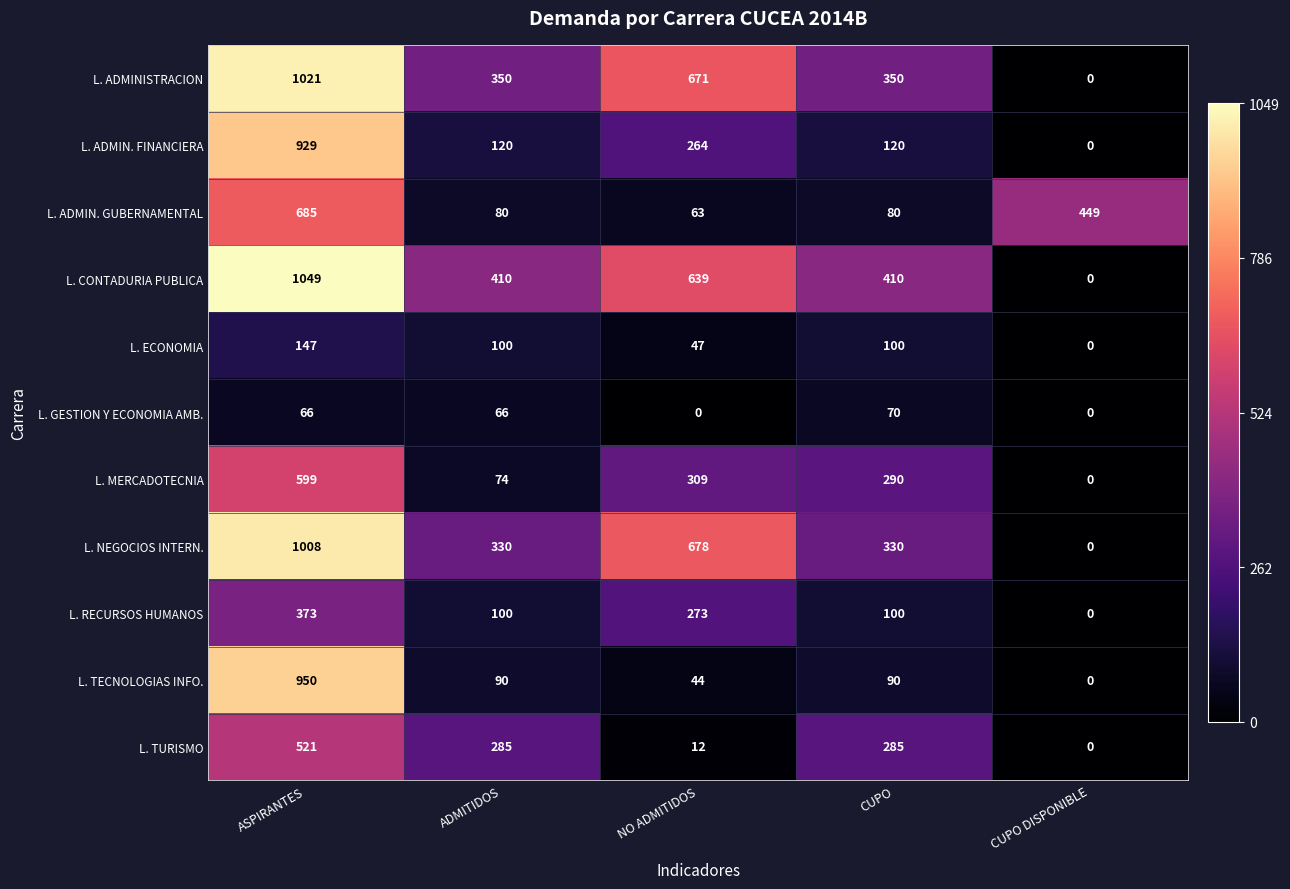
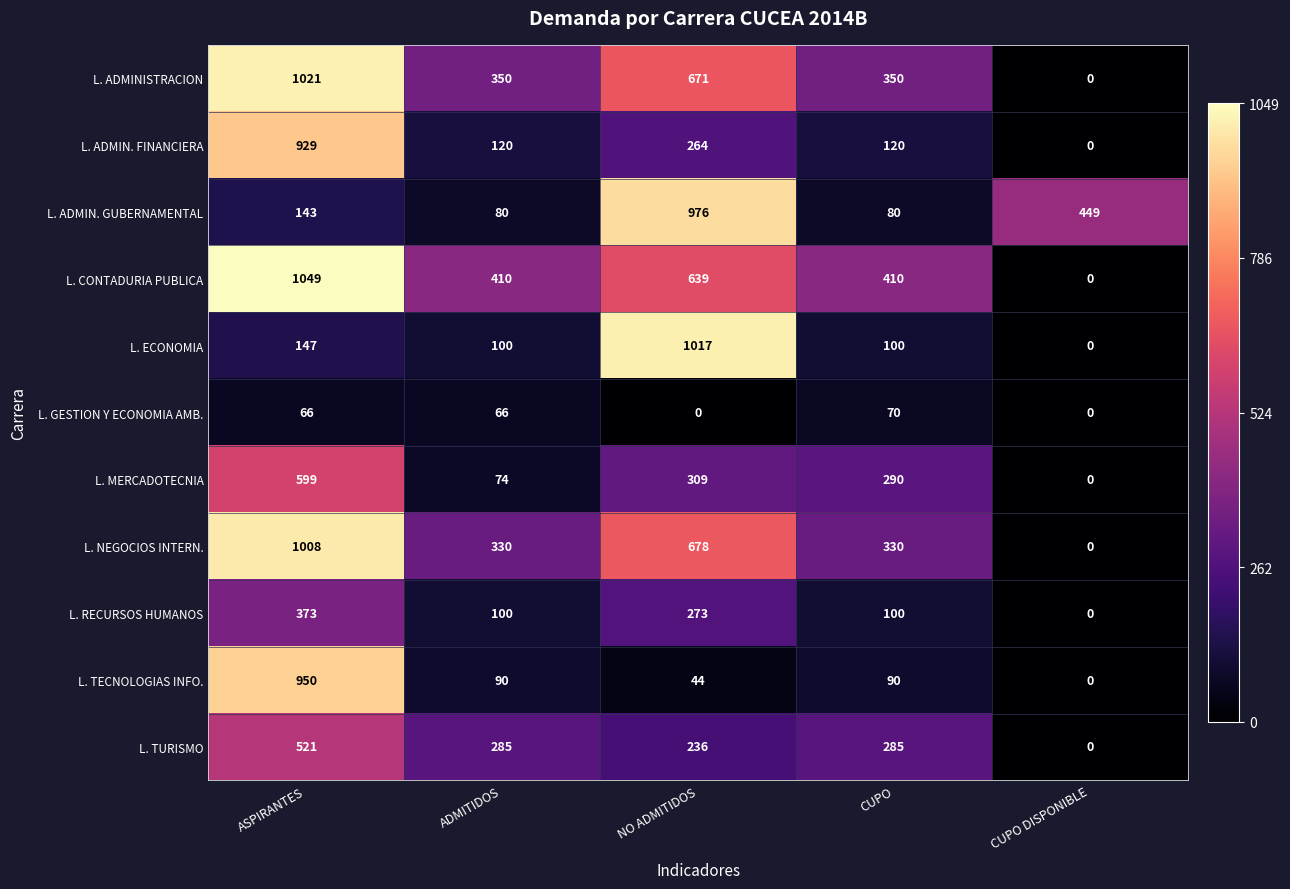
  {
    "L. ADMINISTRACION": {
      "ASPIRANTES": 1021,
      "ADMITIDOS": 350,
      "NO ADMITIDOS": 671,
      "CUPO": 350,
      "CUPO DISPONIBLE": 0
    },
    "L. ADMIN. FINANCIERA": {
      "ASPIRANTES": 929,
      "ADMITIDOS": 120,
      "NO ADMITIDOS": 264,
      "CUPO": 120,
      "CUPO DISPONIBLE": 0
    },
    "L. ADMIN. GUBERNAMENTAL": {
-     "ASPIRANTES": 685,
+     "ASPIRANTES": 143,
      "ADMITIDOS": 80,
-     "NO ADMITIDOS": 63,
+     "NO ADMITIDOS": 976,
      "CUPO": 80,
      "CUPO DISPONIBLE": 449
    },
    "L. CONTADURIA PUBLICA": {
      "ASPIRANTES": 1049,
      "ADMITIDOS": 410,
      "NO ADMITIDOS": 639,
      "CUPO": 410,
      "CUPO DISPONIBLE": 0
    },
    "L. ECONOMIA": {
      "ASPIRANTES": 147,
      "ADMITIDOS": 100,
-     "NO ADMITIDOS": 47,
+     "NO ADMITIDOS": 1017,
      "CUPO": 100,
      "CUPO DISPONIBLE": 0
    },
    "L. GESTION Y ECONOMIA AMB.": {
      "ASPIRANTES": 66,
      "ADMITIDOS": 66,
      "NO ADMITIDOS": 0,
      "CUPO": 70,
      "CUPO DISPONIBLE": 0
    },
    "L. MERCADOTECNIA": {
      "ASPIRANTES": 599,
      "ADMITIDOS": 74,
      "NO ADMITIDOS": 309,
      "CUPO": 290,
      "CUPO DISPONIBLE": 0
    },
    "L. NEGOCIOS INTERN.": {
      "ASPIRANTES": 1008,
      "ADMITIDOS": 330,
      "NO ADMITIDOS": 678,
      "CUPO": 330,
      "CUPO DISPONIBLE": 0
    },
    "L. RECURSOS HUMANOS": {
      "ASPIRANTES": 373,
      "ADMITIDOS": 100,
      "NO ADMITIDOS": 273,
      "CUPO": 100,
      "CUPO DISPONIBLE": 0
    },
    "L. TECNOLOGIAS INFO.": {
      "ASPIRANTES": 950,
      "ADMITIDOS": 90,
      "NO ADMITIDOS": 44,
      "CUPO": 90,
      "CUPO DISPONIBLE": 0
    },
    "L. TURISMO": {
      "ASPIRANTES": 521,
      "ADMITIDOS": 285,
-     "NO ADMITIDOS": 12,
+     "NO ADMITIDOS": 236,
      "CUPO": 285,
      "CUPO DISPONIBLE": 0
    }
  }
